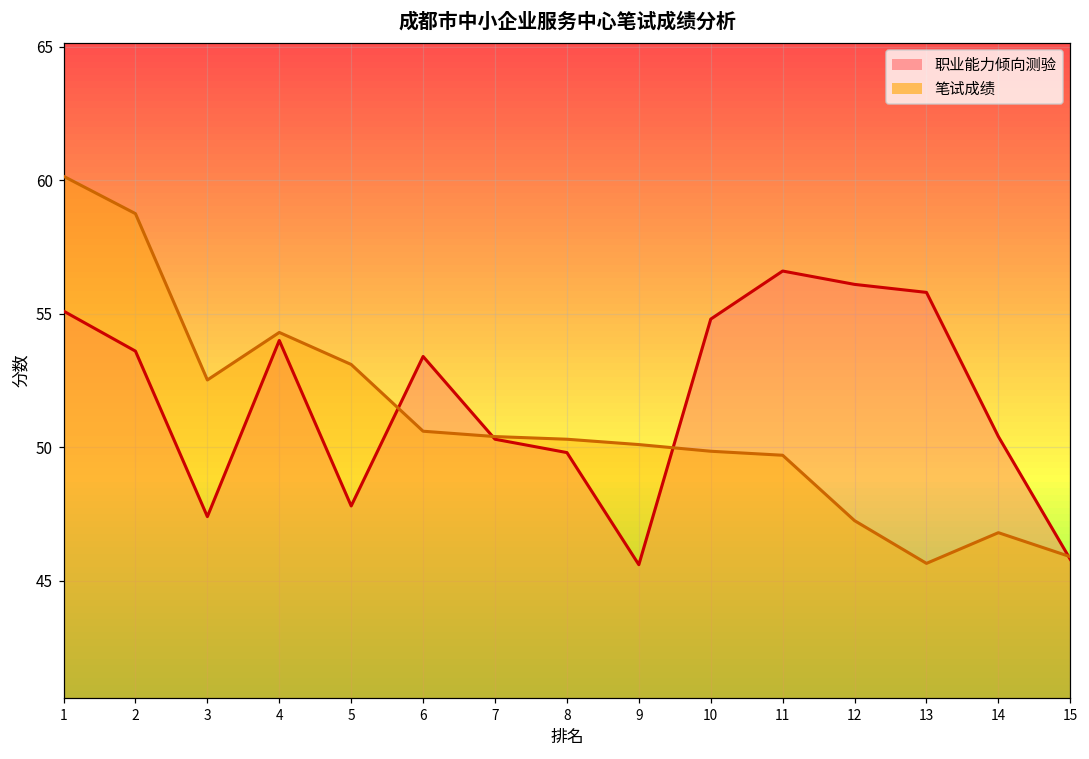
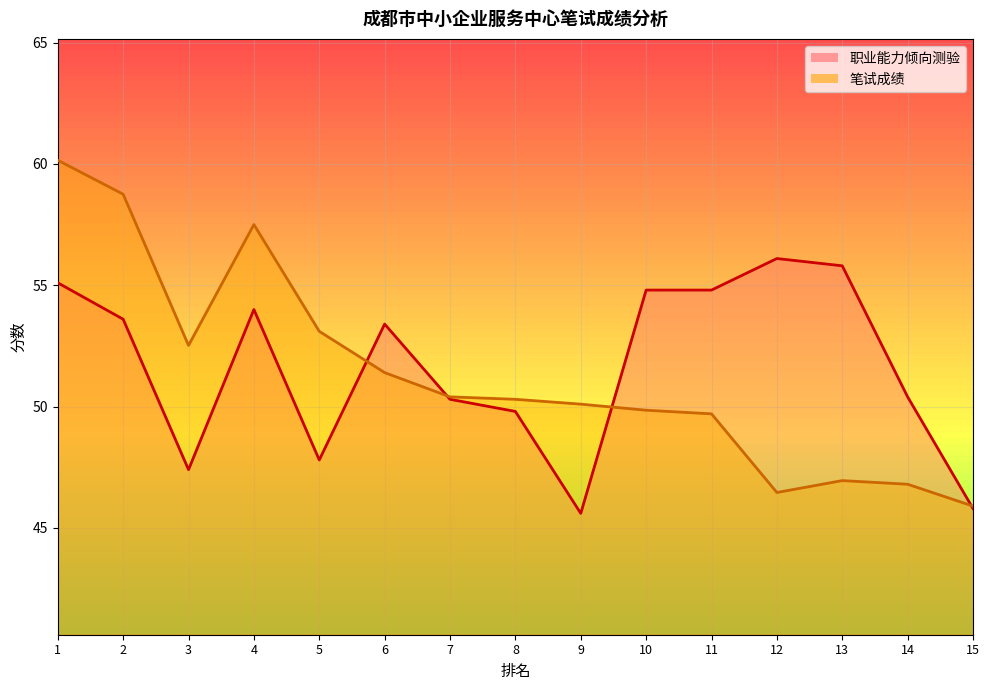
  {
    "职业能力倾向测验": {
      "1": 55.1,
      "2": 53.6,
      "3": 47.4,
      "4": 54.0,
      "5": 47.8,
      "6": 53.4,
      "8": 49.8,
      "9": 45.6,
      "10": 54.8,
-     "11": 56.6,
+     "11": 54.8,
      "12": 56.1,
      "13": 55.8,
      "14": 50.4
    },
    "笔试成绩": {
      "1": 60.2,
      "2": 58.8,
      "3": 52.5,
-     "4": 54.3,
+     "4": 57.5,
      "5": 53.1,
-     "6": 50.6,
+     "6": 51.4,
      "8": 50.3,
      "9": 50.1,
      "10": 49.9,
      "11": 49.7,
-     "12": 47.3,
-     "13": 45.7,
+     "12": 46.5,
+     "13": 47.0,
      "14": 46.8
    }
  }
